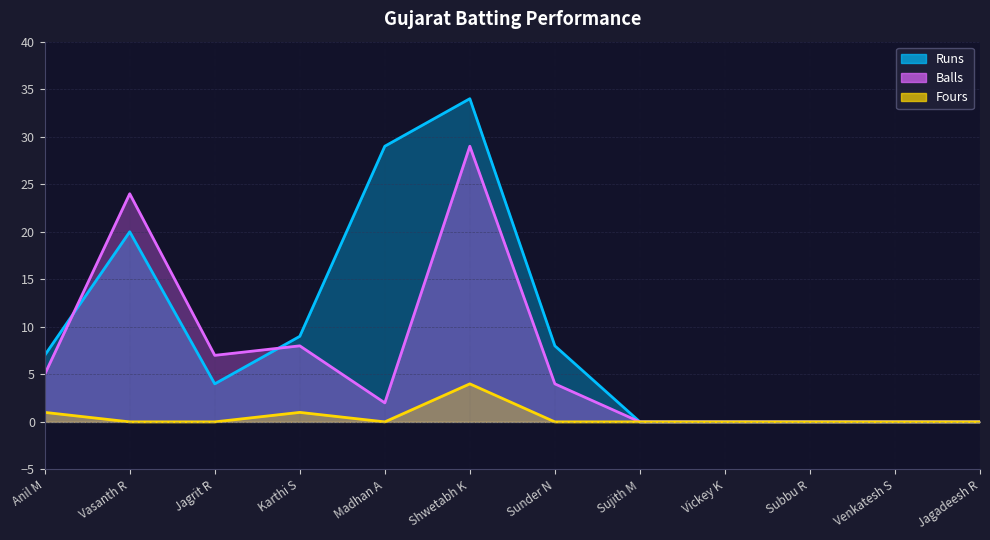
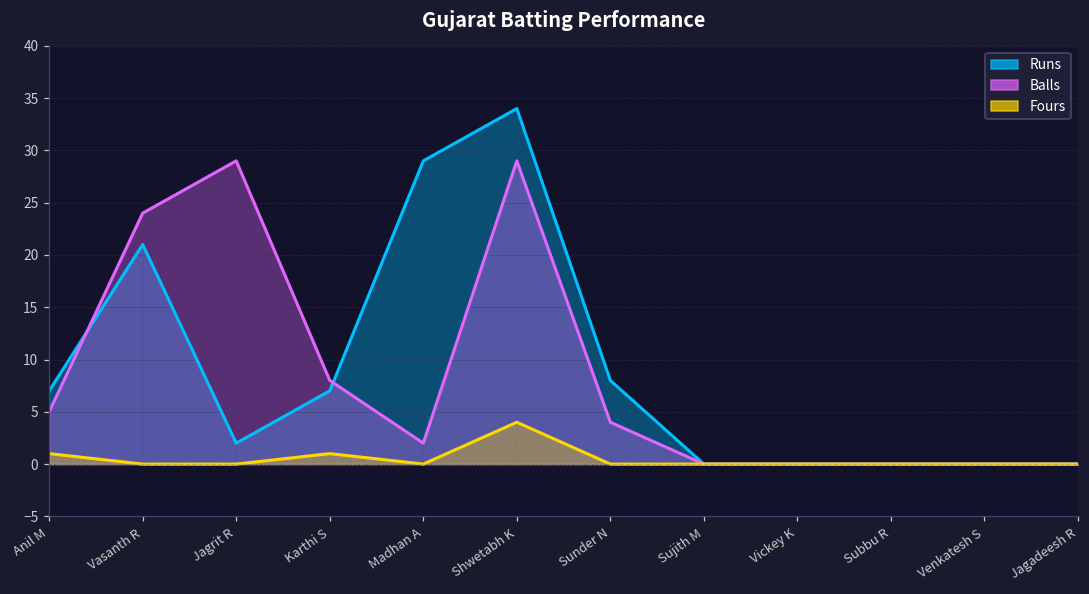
  {
    "Runs": {
      "Anil M": 7,
-     "Vasanth R": 20,
-     "Jagrit R": 4,
-     "Karthi S": 9,
+     "Vasanth R": 21,
+     "Jagrit R": 2,
+     "Karthi S": 7,
      "Madhan A": 29,
      "Shwetabh K": 34,
      "Sunder N": 8
    },
    "Balls": {
      "Anil M": 5,
      "Vasanth R": 24,
-     "Jagrit R": 7,
+     "Jagrit R": 29,
      "Karthi S": 8,
      "Madhan A": 2,
      "Shwetabh K": 29,
      "Sunder N": 4
    },
    "Fours": {
      "Anil M": 1,
      "Vasanth R": 0,
      "Jagrit R": 0,
      "Karthi S": 1,
      "Madhan A": 0,
      "Shwetabh K": 4,
      "Sunder N": 0
    }
  }
